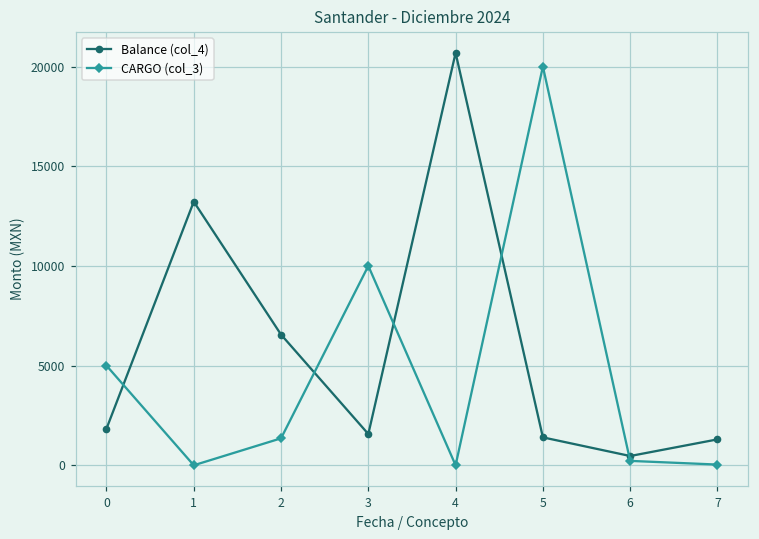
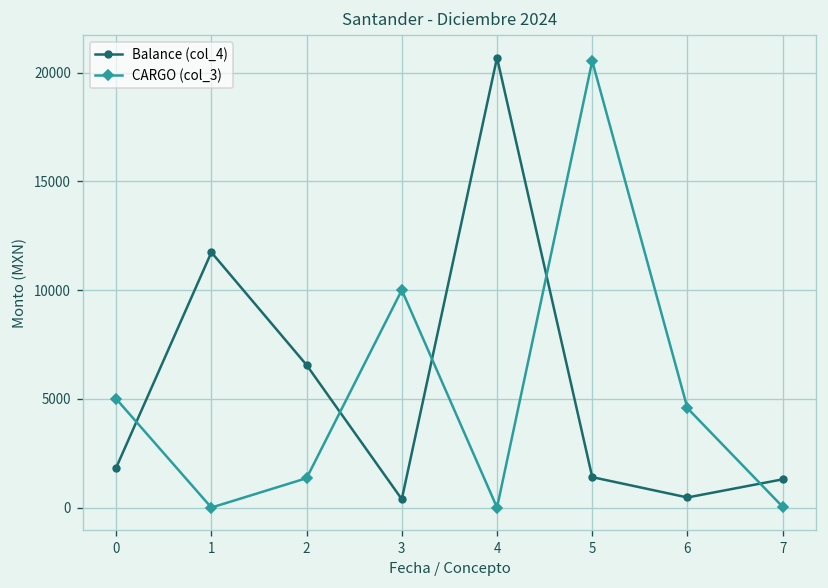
  {
    "Balance (col_4)": {
      "0": 1800,
-     "1": 13200,
+     "1": 11700,
      "2": 6600,
-     "3": 1600,
+     "3": 400,
      "4": 20700,
      "5": 1400,
      "6": 500,
      "7": 1300
    },
    "CARGO (col_3)": {
      "0": 5000,
      "1": 0,
      "2": 1400,
      "3": 10000,
      "4": 0,
-     "5": 20000,
-     "6": 200,
+     "5": 20500,
+     "6": 4600,
      "7": 0
    }
  }
